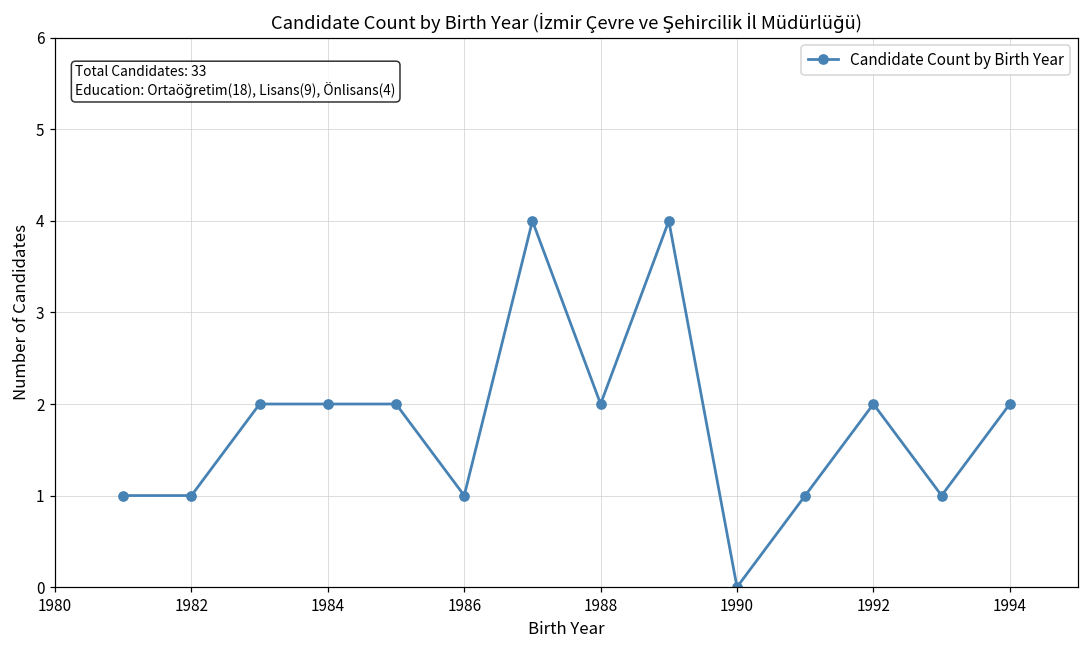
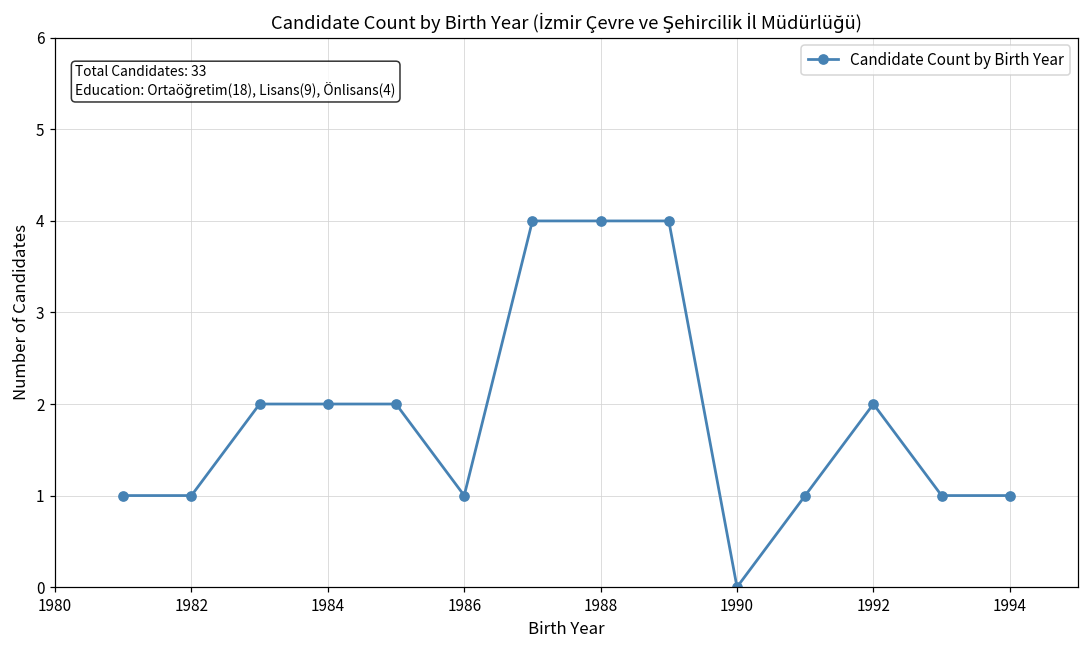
  {
    "1982": 1,
    "1984": 2,
    "1986": 1,
-   "1988": 2,
+   "1988": 4,
    "1990": 0,
    "1992": 2,
-   "1994": 2
+   "1994": 1
  }
